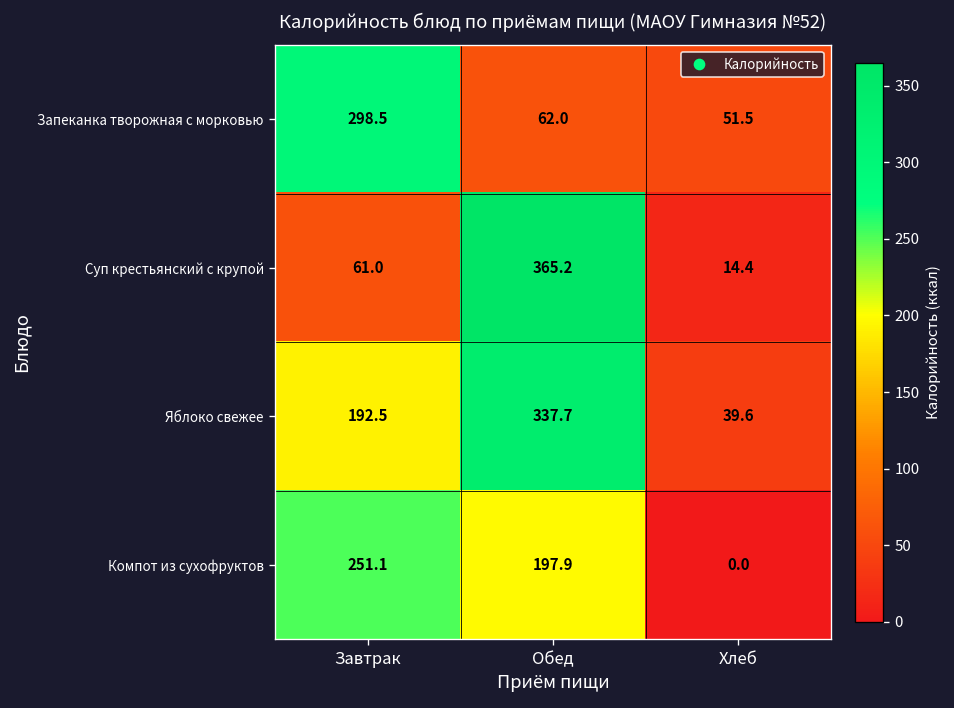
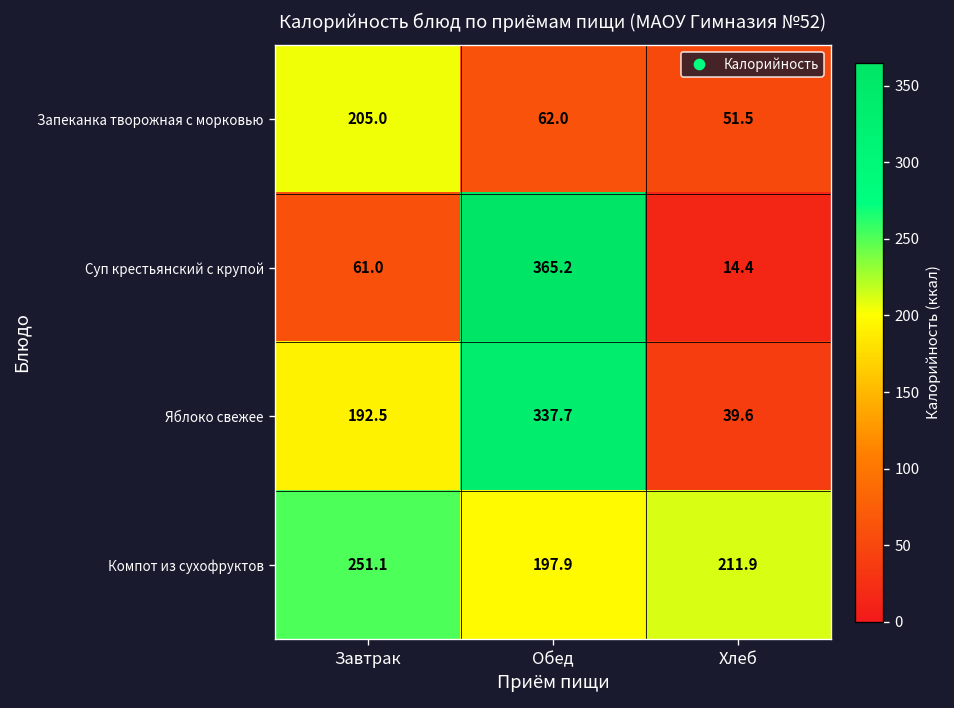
  {
    "Запеканка творожная с морковью": {
-     "Завтрак": 298.5,
+     "Завтрак": 205.0,
      "Обед": 62.0,
      "Хлеб": 51.5
    },
    "Суп крестьянский с крупой": {
      "Завтрак": 61.0,
      "Обед": 365.2,
      "Хлеб": 14.4
    },
    "Яблоко свежее": {
      "Завтрак": 192.5,
      "Обед": 337.7,
      "Хлеб": 39.6
    },
    "Компот из сухофруктов": {
      "Завтрак": 251.1,
      "Обед": 197.9,
-     "Хлеб": 0.0
+     "Хлеб": 211.9
    }
  }
